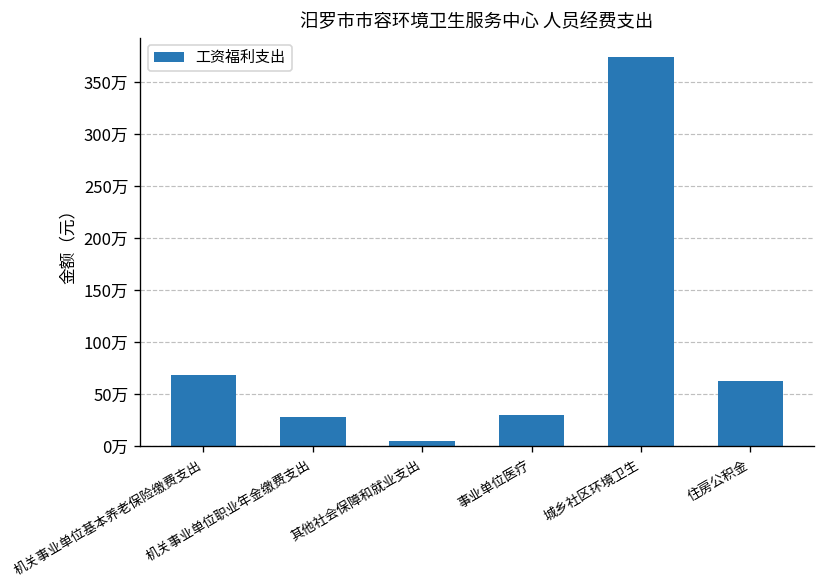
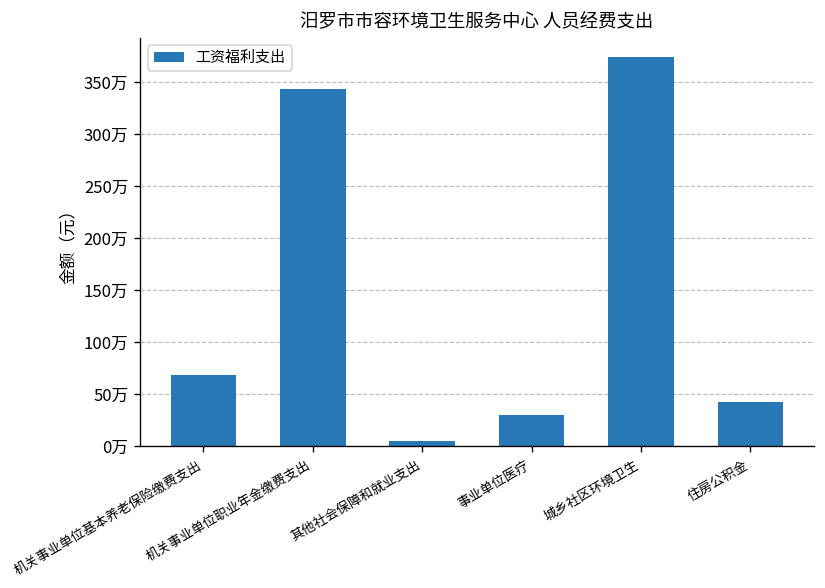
  {
    "机关事业单位基本养老保险缴费支出": "70万",
-   "机关事业单位职业年金缴费支出": "30万",
+   "机关事业单位职业年金缴费支出": "340万",
    "其他社会保障和就业支出": "10万",
    "事业单位医疗": "30万",
    "城乡社区环境卫生": "370万",
-   "住房公积金": "60万"
+   "住房公积金": "40万"
  }
